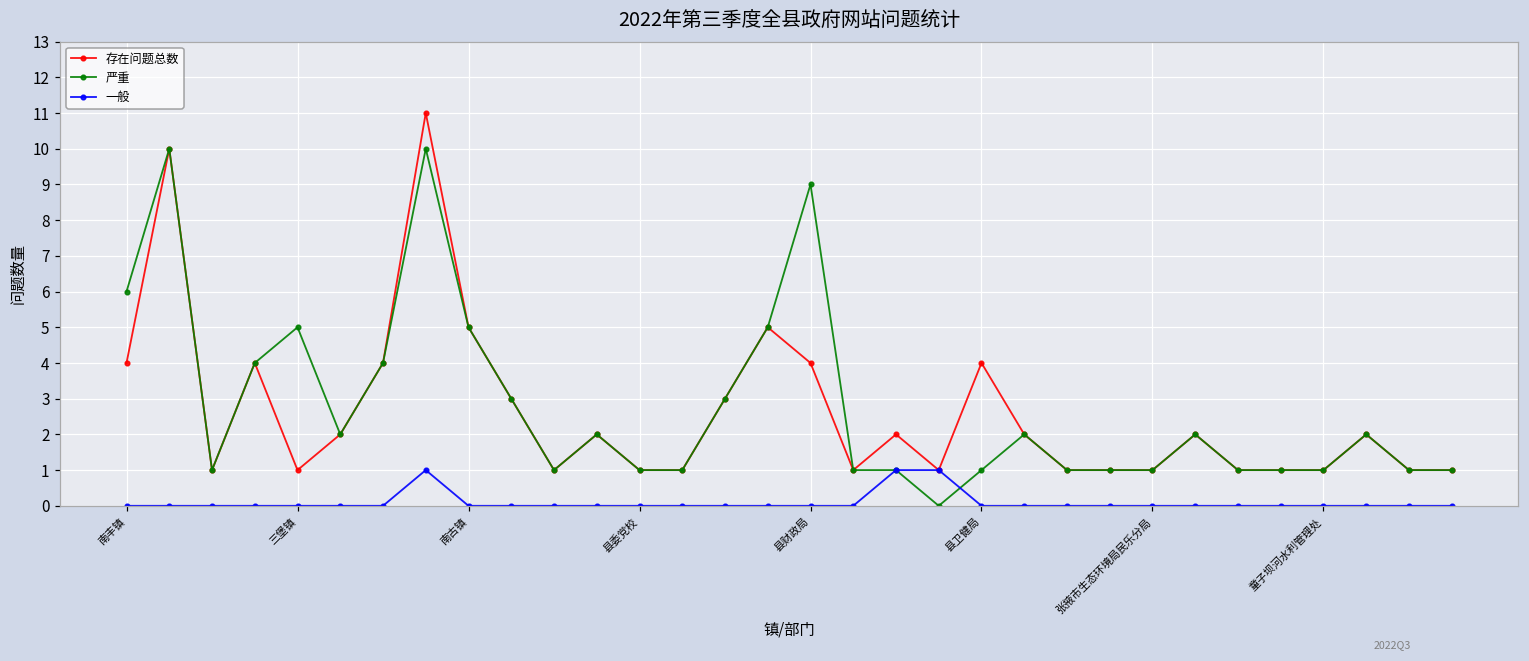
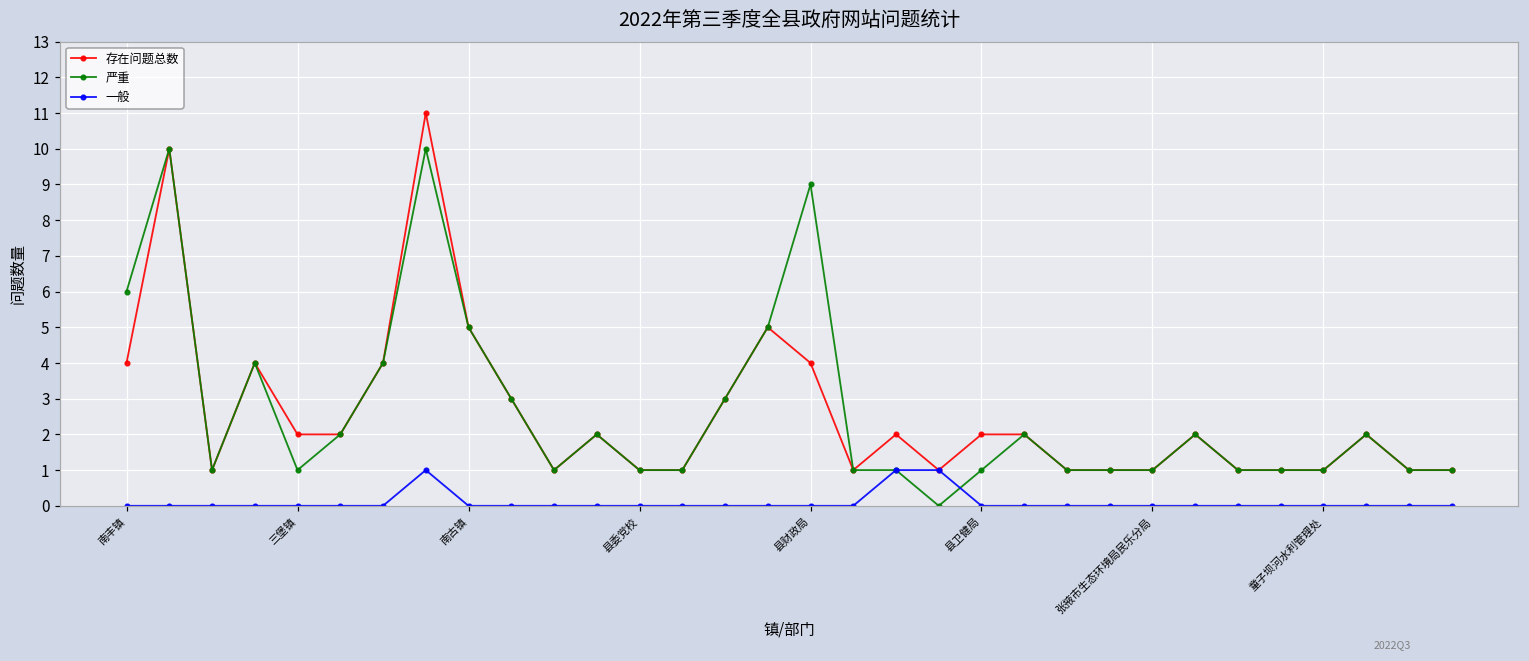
  {
    "存在问题总数": {
      "南丰镇": 4,
-     "三堡镇": 1,
+     "三堡镇": 2,
      "县财政局": 4,
-     "县卫健局": 4
+     "县卫健局": 2
    },
    "严重": {
      "南丰镇": 6,
-     "三堡镇": 5,
+     "三堡镇": 1,
      "县财政局": 9,
      "县卫健局": 1
    },
    "一般": {
      "南丰镇": 0,
      "三堡镇": 0,
      "南古镇": 0,
      "县委党校": 0,
      "县财政局": 0,
      "县卫健局": 0,
      "张掖市生态环境局民乐分局": 0,
      "童子坝河水利管理处": 0
    }
  }
